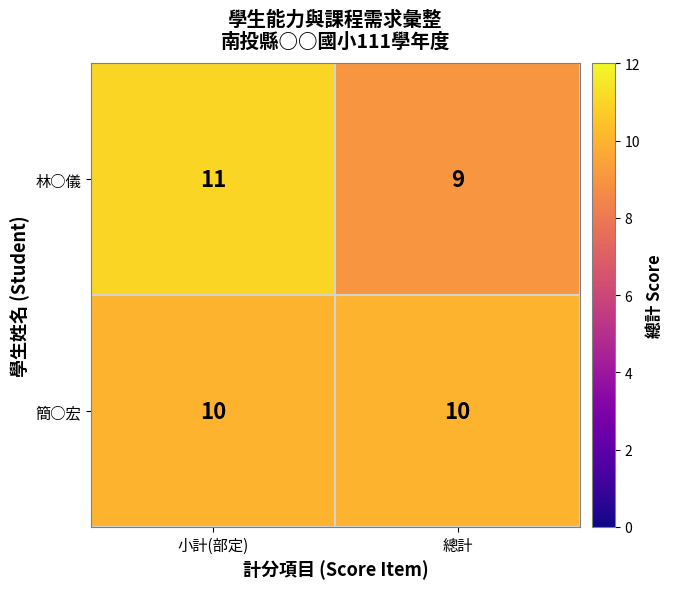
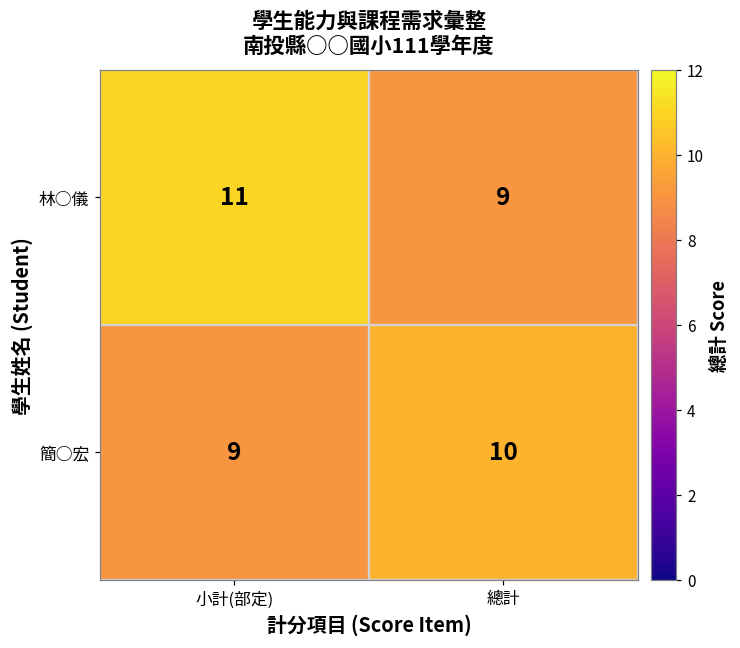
  {
    "林○儀": {
      "小計(部定)": 11,
      "總計": 9
    },
    "簡○宏": {
-     "小計(部定)": 10,
+     "小計(部定)": 9,
      "總計": 10
    }
  }
